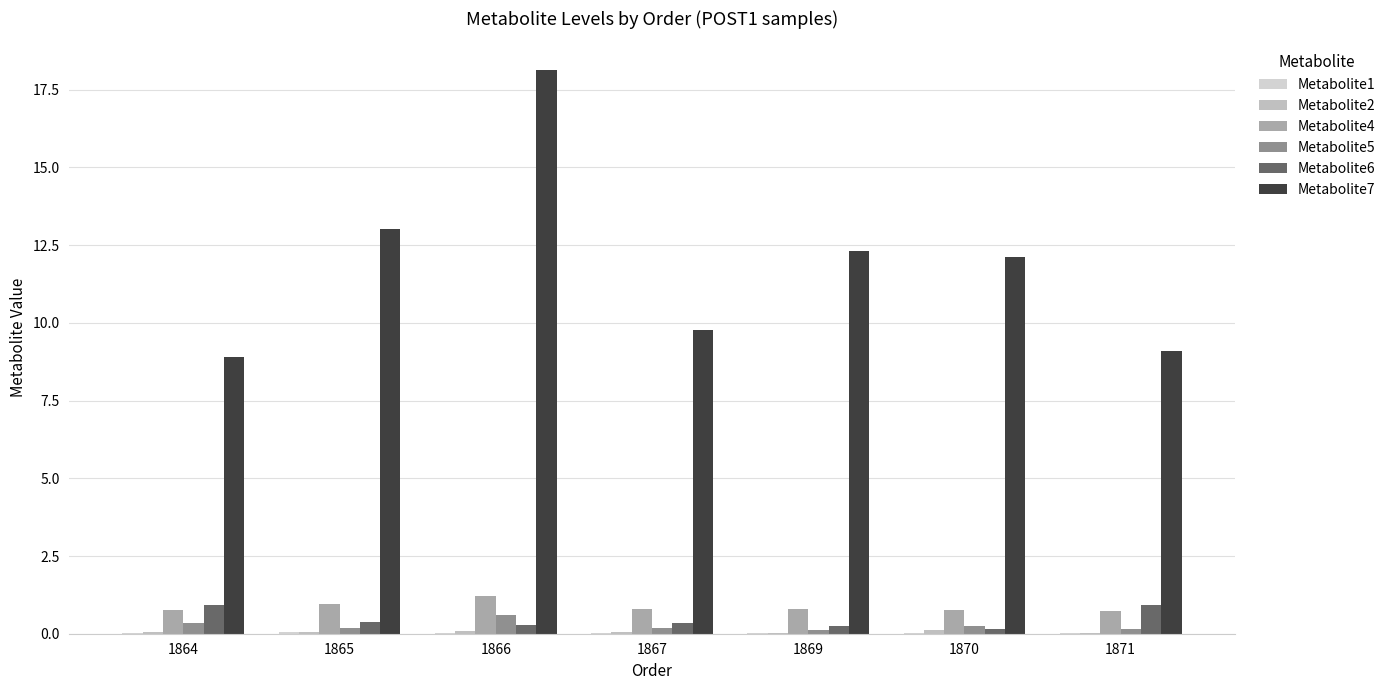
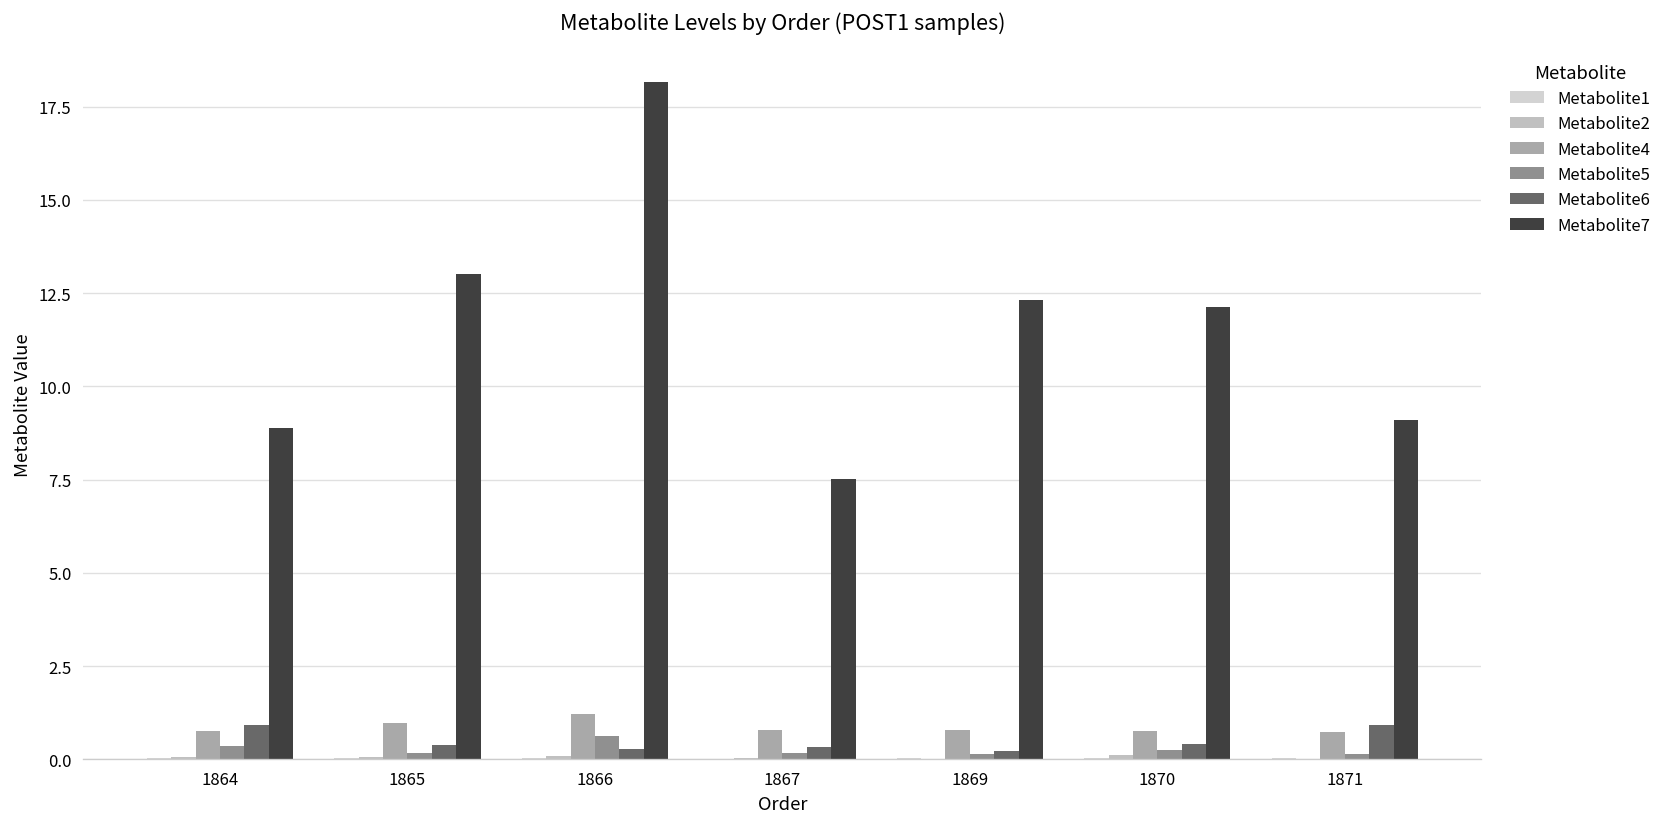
  {
    "Metabolite6": {
      "1864": 0.9,
      "1865": 0.4,
      "1866": 0.3,
      "1867": 0.3,
      "1869": 0.2,
-     "1870": 0.1,
+     "1870": 0.4,
      "1871": 0.9
    },
    "Metabolite7": {
      "1864": 8.9,
      "1865": 13.0,
      "1866": 18.1,
-     "1867": 9.8,
+     "1867": 7.5,
      "1869": 12.3,
      "1870": 12.1,
      "1871": 9.1
    }
  }
